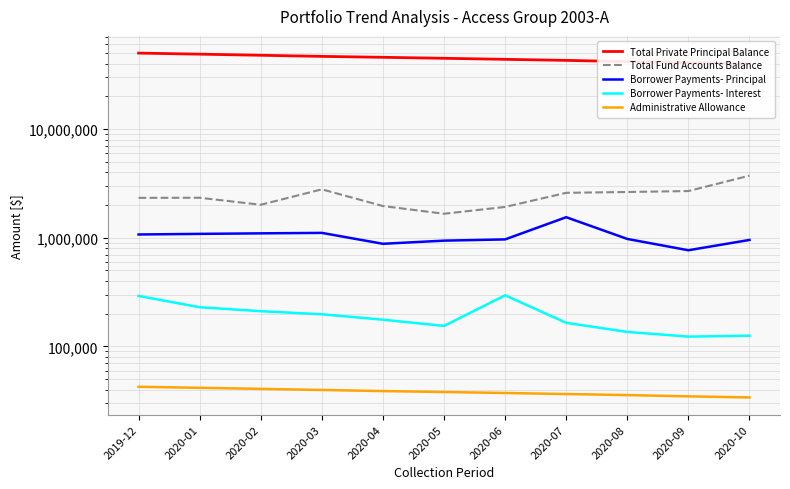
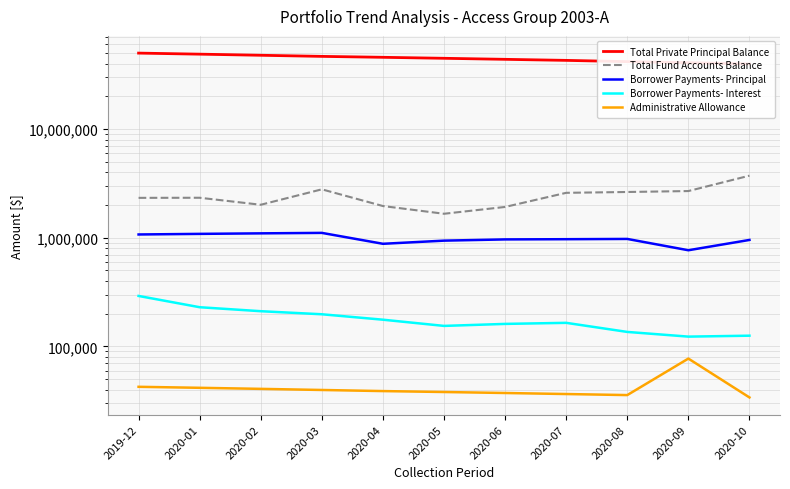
  {
    "Total Private Principal Balance": {
      "2019-12": "50,000,000",
      "2020-01": "50,000,000",
      "2020-02": "50,000,000",
      "2020-03": "47,000,000",
      "2020-04": "46,000,000",
      "2020-05": "45,000,000",
      "2020-06": "44,000,000",
      "2020-07": "43,000,000"
    },
    "Total Fund Accounts Balance": {
      "2019-12": "2,300,000",
      "2020-01": "2,300,000",
      "2020-02": "2,000,000",
      "2020-03": "2,800,000",
      "2020-04": "2,000,000",
      "2020-05": "1,700,000",
      "2020-06": "1,900,000",
      "2020-07": "2,600,000",
      "2020-08": "2,600,000",
      "2020-09": "2,700,000",
      "2020-10": "3,700,000"
    },
    "Borrower Payments- Principal": {
      "2019-12": "1,100,000",
      "2020-01": "1,100,000",
      "2020-02": "1,100,000",
      "2020-03": "1,100,000",
      "2020-04": "900,000",
      "2020-05": "900,000",
      "2020-06": "1,000,000",
-     "2020-07": "1,500,000",
+     "2020-07": "1,000,000",
      "2020-08": "1,000,000",
      "2020-09": "800,000",
      "2020-10": "1,000,000"
    },
    "Borrower Payments- Interest": {
      "2019-12": "290,000",
      "2020-01": "230,000",
      "2020-02": "210,000",
      "2020-03": "200,000",
      "2020-04": "180,000",
      "2020-05": "150,000",
-     "2020-06": "300,000",
+     "2020-06": "160,000",
      "2020-07": "160,000",
      "2020-08": "140,000",
      "2020-09": "120,000",
      "2020-10": "130,000"
    },
    "Administrative Allowance": {
      "2019-12": "43,000",
      "2020-01": "42,000",
      "2020-02": "41,000",
      "2020-03": "40,000",
      "2020-04": "39,000",
      "2020-05": "38,000",
      "2020-06": "37,000",
      "2020-07": "37,000",
      "2020-08": "36,000",
-     "2020-09": "35,000",
+     "2020-09": "80,000",
      "2020-10": "34,000"
    }
  }
